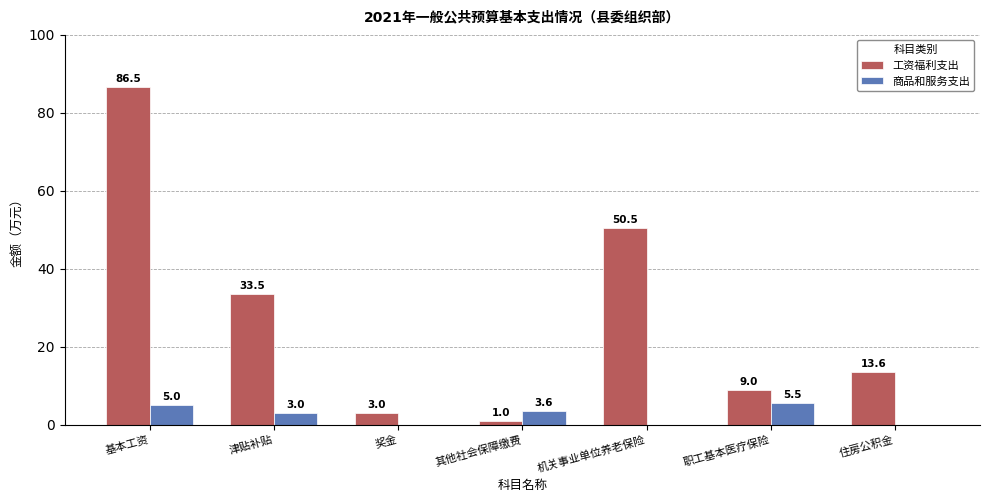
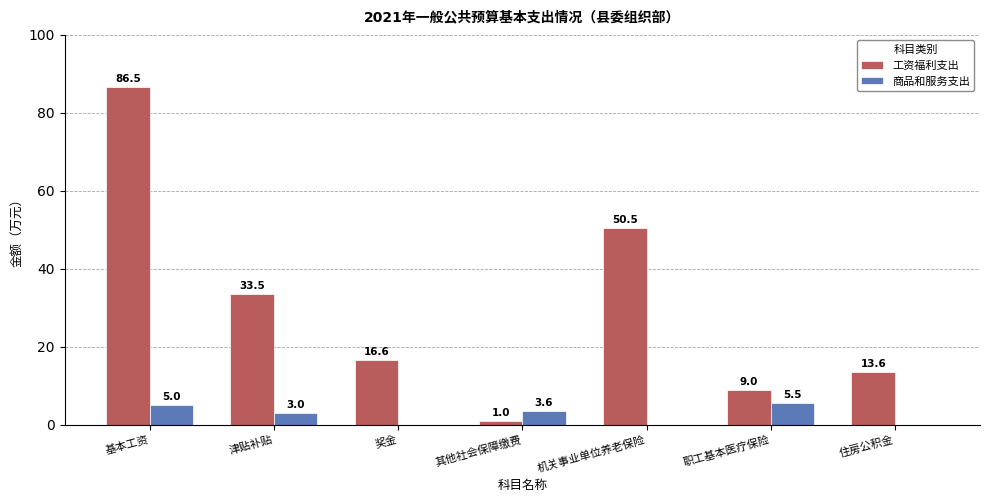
  {
    "工资福利支出": {
      "基本工资": 86.5,
      "津贴补贴": 33.5,
-     "奖金": 3.0,
+     "奖金": 16.6,
      "其他社会保障缴费": 1.0,
      "机关事业单位养老保险": 50.5,
      "职工基本医疗保险": 9.0,
      "住房公积金": 13.6
    },
    "商品和服务支出": {
      "基本工资": 5.0,
      "津贴补贴": 3.0,
      "其他社会保障缴费": 3.6,
      "职工基本医疗保险": 5.5
    }
  }
